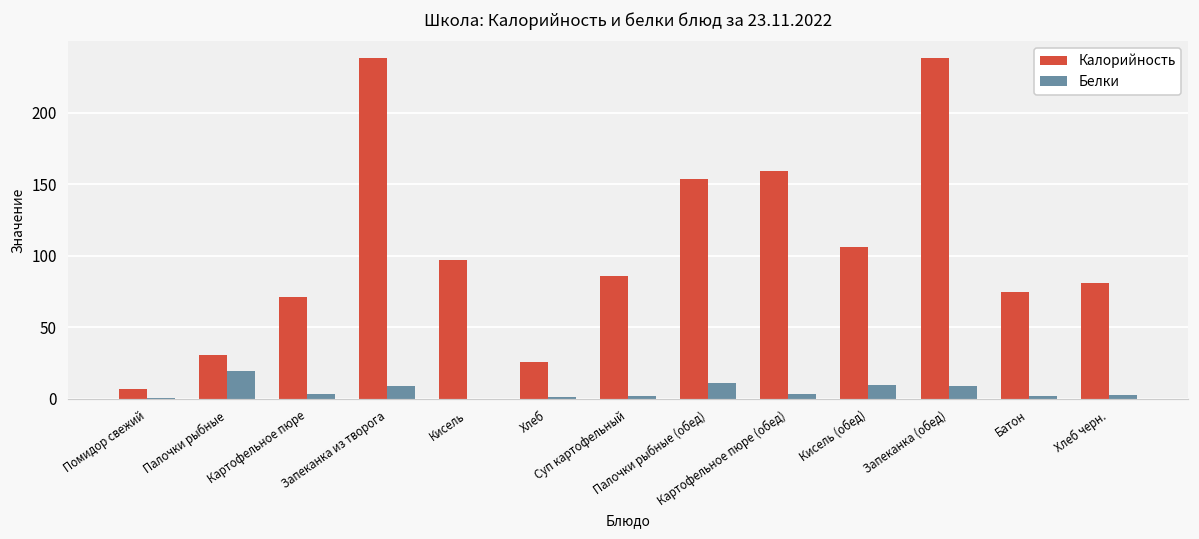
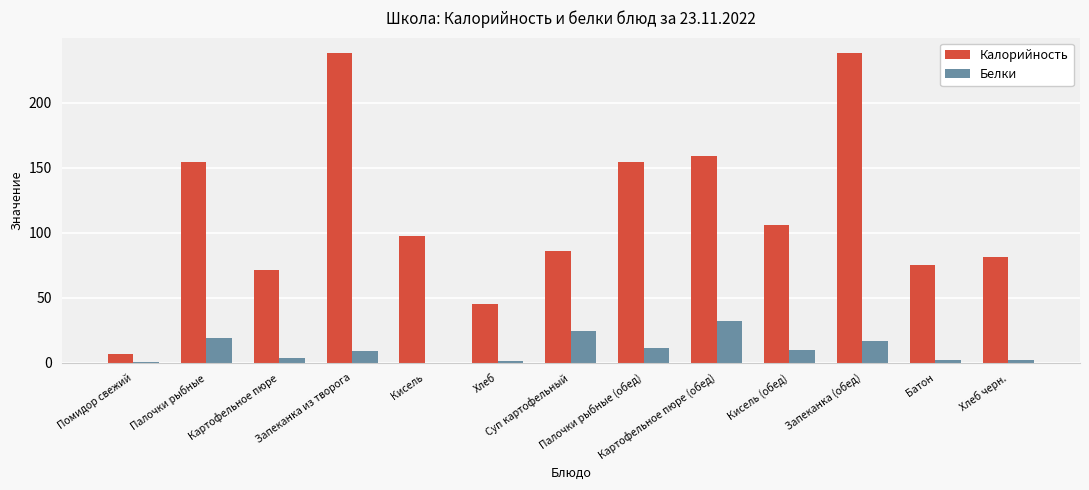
  {
    "Калорийность": {
      "Помидор свежий": 7,
-     "Палочки рыбные": 31,
+     "Палочки рыбные": 154,
      "Картофельное пюре": 71,
      "Запеканка из творога": 238,
      "Кисель": 97,
-     "Хлеб": 26,
+     "Хлеб": 45,
      "Суп картофельный": 86,
      "Палочки рыбные (обед)": 154,
      "Картофельное пюре (обед)": 159,
      "Кисель (обед)": 106,
      "Запеканка (обед)": 238,
      "Батон": 75,
      "Хлеб черн.": 81
    },
    "Белки": {
      "Палочки рыбные": 19,
      "Картофельное пюре": 3,
      "Запеканка из творога": 9,
      "Кисель": 0,
-     "Суп картофельный": 2,
+     "Суп картофельный": 24,
      "Палочки рыбные (обед)": 11,
-     "Картофельное пюре (обед)": 4,
+     "Картофельное пюре (обед)": 32,
      "Кисель (обед)": 10,
-     "Запеканка (обед)": 9,
+     "Запеканка (обед)": 17,
      "Батон": 2,
      "Хлеб черн.": 2
    }
  }
